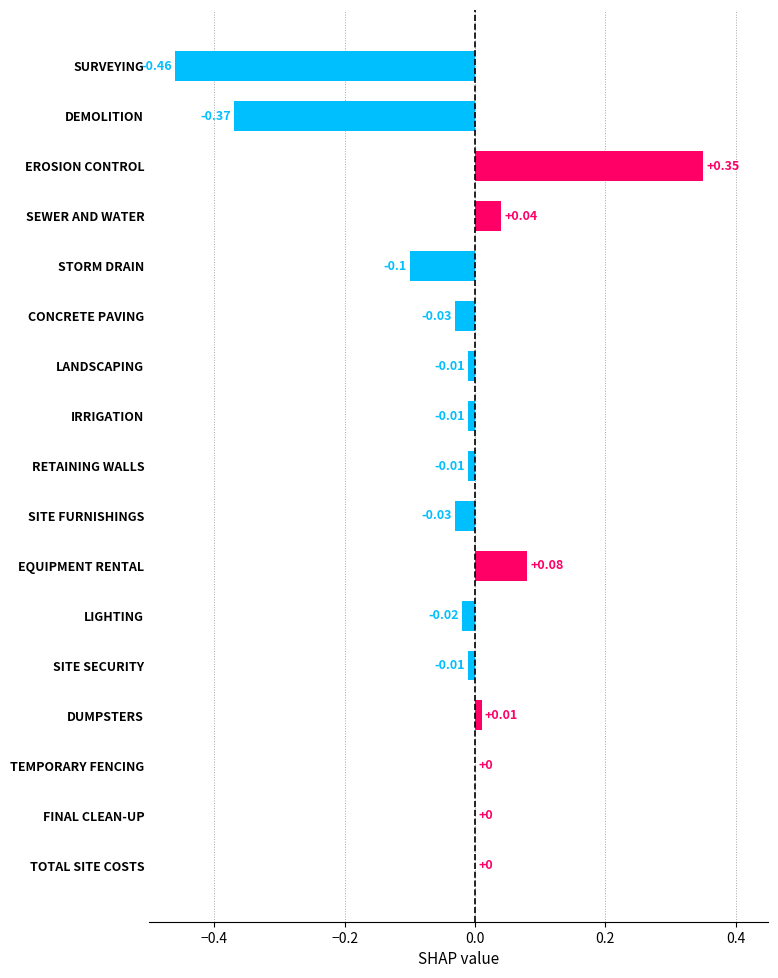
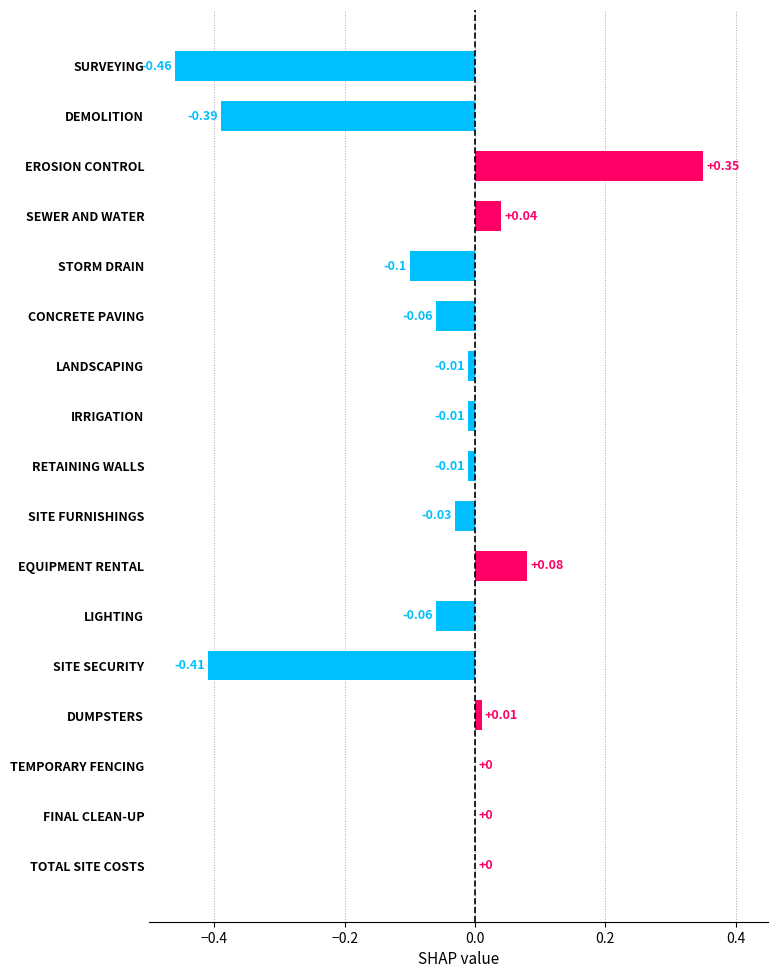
  {
    "SURVEYING": "-0.46",
-   "DEMOLITION": "-0.37",
+   "DEMOLITION": "-0.39",
    "EROSION CONTROL": "+0.35",
    "SEWER AND WATER": "+0.04",
    "STORM DRAIN": "-0.1",
-   "CONCRETE PAVING": "-0.03",
+   "CONCRETE PAVING": "-0.06",
    "LANDSCAPING": "-0.01",
    "IRRIGATION": "-0.01",
    "RETAINING WALLS": "-0.01",
    "SITE FURNISHINGS": "-0.03",
    "EQUIPMENT RENTAL": "+0.08",
-   "LIGHTING": "-0.02",
-   "SITE SECURITY": "-0.01",
+   "LIGHTING": "-0.06",
+   "SITE SECURITY": "-0.41",
    "DUMPSTERS": "+0.01",
    "TEMPORARY FENCING": "+0",
    "FINAL CLEAN-UP": "+0",
    "TOTAL SITE COSTS": "+0"
  }
